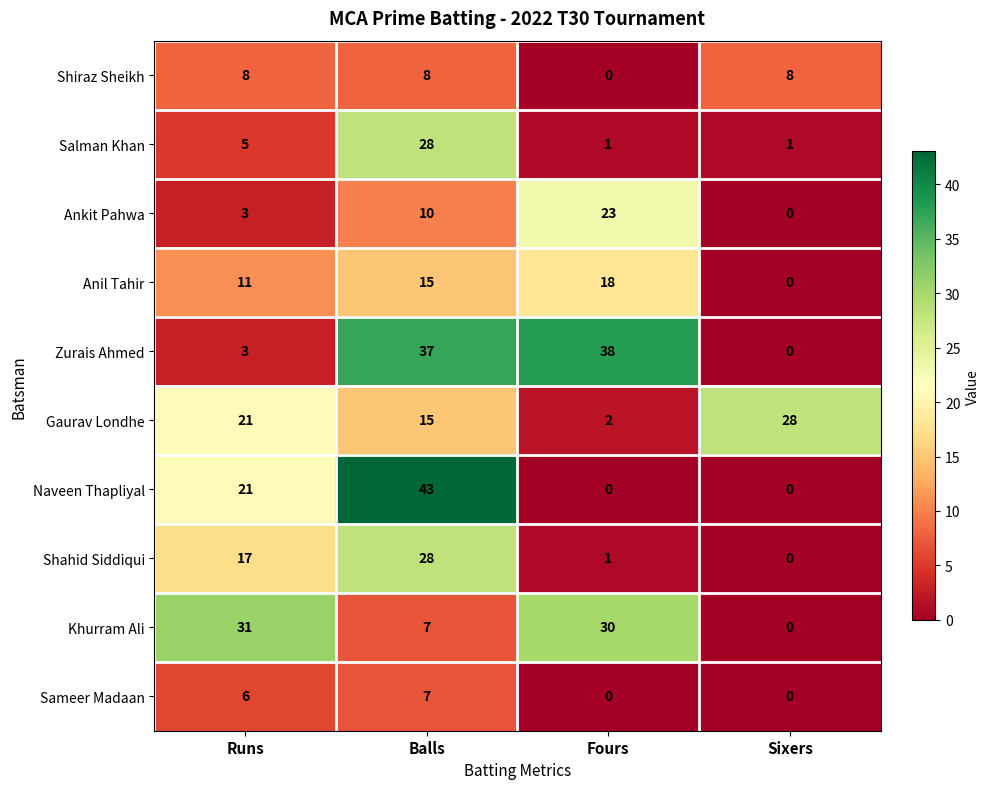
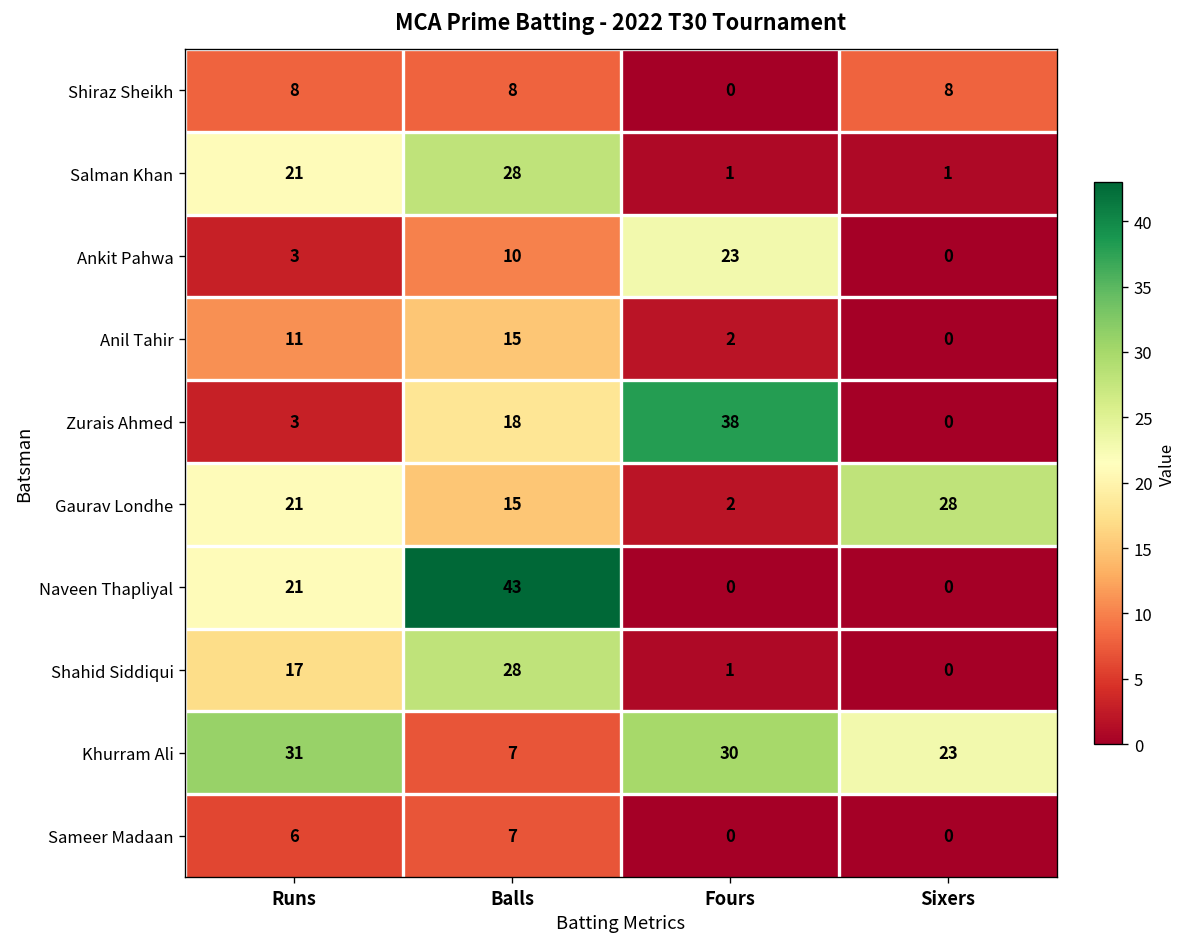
  {
    "Shiraz Sheikh": {
      "Runs": 8,
      "Balls": 8,
      "Fours": 0,
      "Sixers": 8
    },
    "Salman Khan": {
-     "Runs": 5,
+     "Runs": 21,
      "Balls": 28,
      "Fours": 1,
      "Sixers": 1
    },
    "Ankit Pahwa": {
      "Runs": 3,
      "Balls": 10,
      "Fours": 23,
      "Sixers": 0
    },
    "Anil Tahir": {
      "Runs": 11,
      "Balls": 15,
-     "Fours": 18,
+     "Fours": 2,
      "Sixers": 0
    },
    "Zurais Ahmed": {
      "Runs": 3,
-     "Balls": 37,
+     "Balls": 18,
      "Fours": 38,
      "Sixers": 0
    },
    "Gaurav Londhe": {
      "Runs": 21,
      "Balls": 15,
      "Fours": 2,
      "Sixers": 28
    },
    "Naveen Thapliyal": {
      "Runs": 21,
      "Balls": 43,
      "Fours": 0,
      "Sixers": 0
    },
    "Shahid Siddiqui": {
      "Runs": 17,
      "Balls": 28,
      "Fours": 1,
      "Sixers": 0
    },
    "Khurram Ali": {
      "Runs": 31,
      "Balls": 7,
      "Fours": 30,
-     "Sixers": 0
+     "Sixers": 23
    },
    "Sameer Madaan": {
      "Runs": 6,
      "Balls": 7,
      "Fours": 0,
      "Sixers": 0
    }
  }
